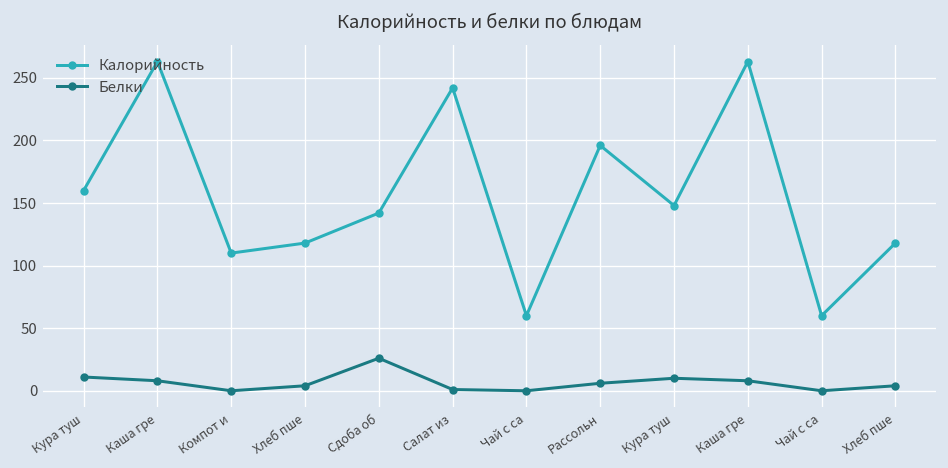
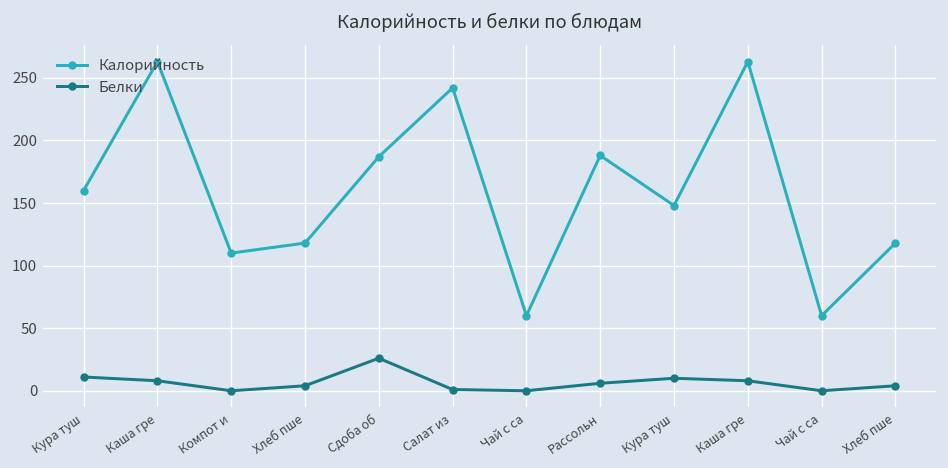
  {
    "Калорийность": {
      "Компот и": 110,
-     "Сдоба об": 142,
+     "Сдоба об": 187,
      "Салат из": 242,
-     "Рассольн": 196
+     "Рассольн": 188
    },
    "Белки": {
      "Компот и": 0,
      "Сдоба об": 26,
      "Салат из": 1,
      "Рассольн": 6
    }
  }
